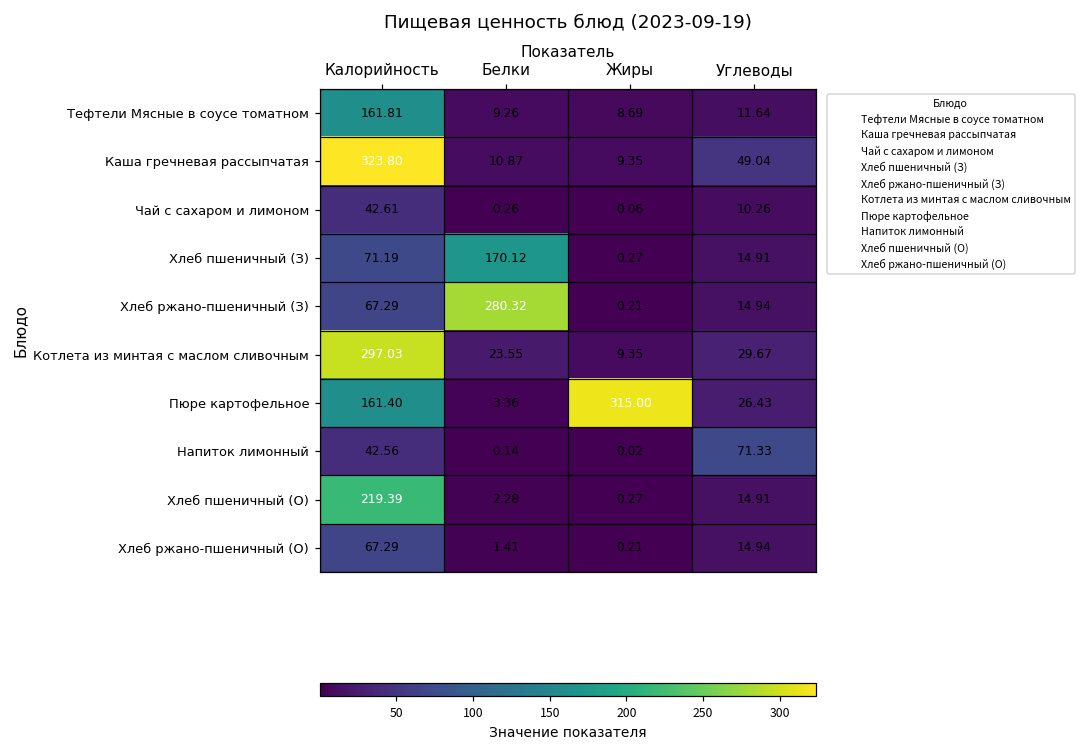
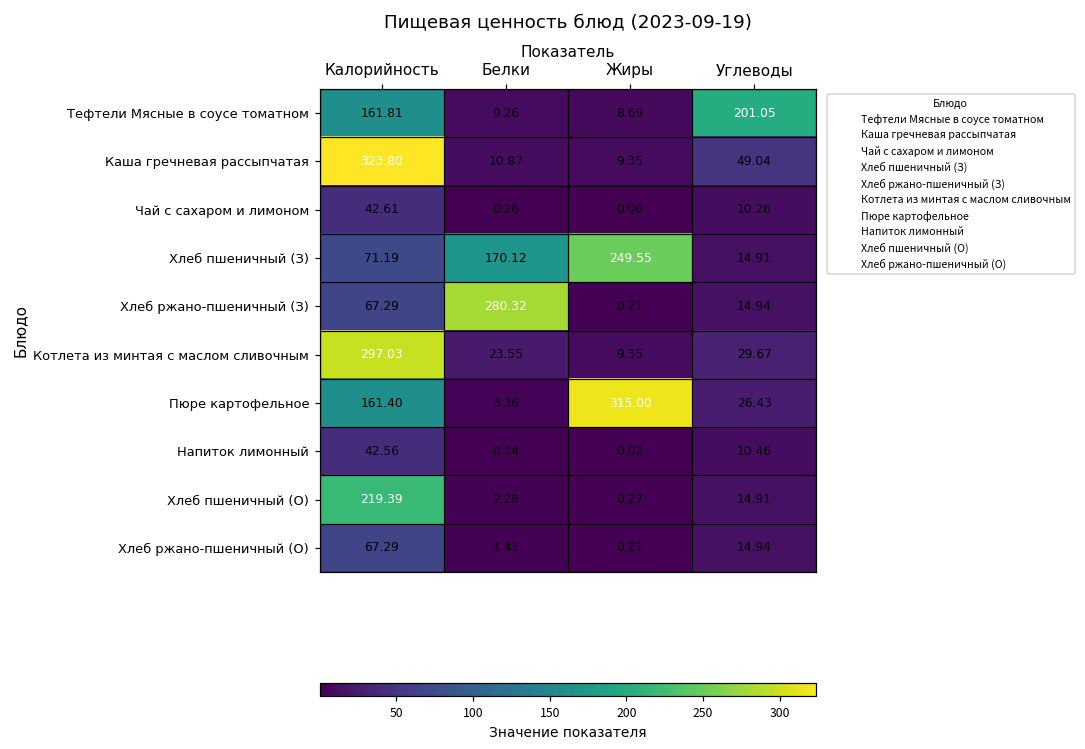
  {
    "Тефтели Мясные в соусе томатном": {
      "Калорийность": 161.81,
      "Белки": 9.26,
      "Жиры": 8.69,
-     "Углеводы": 11.64
+     "Углеводы": 201.05
    },
    "Каша гречневая рассыпчатая": {
      "Калорийность": 323.80,
      "Белки": 10.87,
      "Жиры": 9.35,
      "Углеводы": 49.04
    },
    "Чай с сахаром и лимоном": {
      "Калорийность": 42.61,
      "Белки": 0.26,
      "Жиры": 0.06,
      "Углеводы": 10.26
    },
    "Хлеб пшеничный (З)": {
      "Калорийность": 71.19,
      "Белки": 170.12,
-     "Жиры": 0.27,
+     "Жиры": 249.55,
      "Углеводы": 14.91
    },
    "Хлеб ржано-пшеничный (З)": {
      "Калорийность": 67.29,
      "Белки": 280.32,
      "Жиры": 0.21,
      "Углеводы": 14.94
    },
    "Котлета из минтая с маслом сливочным": {
      "Калорийность": 297.03,
      "Белки": 23.55,
      "Жиры": 9.35,
      "Углеводы": 29.67
    },
    "Пюре картофельное": {
      "Калорийность": 161.40,
      "Белки": 3.36,
      "Жиры": 315.00,
      "Углеводы": 26.43
    },
    "Напиток лимонный": {
      "Калорийность": 42.56,
      "Белки": 0.14,
      "Жиры": 0.02,
-     "Углеводы": 71.33
+     "Углеводы": 10.46
    },
    "Хлеб пшеничный (О)": {
      "Калорийность": 219.39,
      "Белки": 2.28,
      "Жиры": 0.27,
      "Углеводы": 14.91
    },
    "Хлеб ржано-пшеничный (О)": {
      "Калорийность": 67.29,
      "Белки": 1.41,
      "Жиры": 0.21,
      "Углеводы": 14.94
    }
  }
